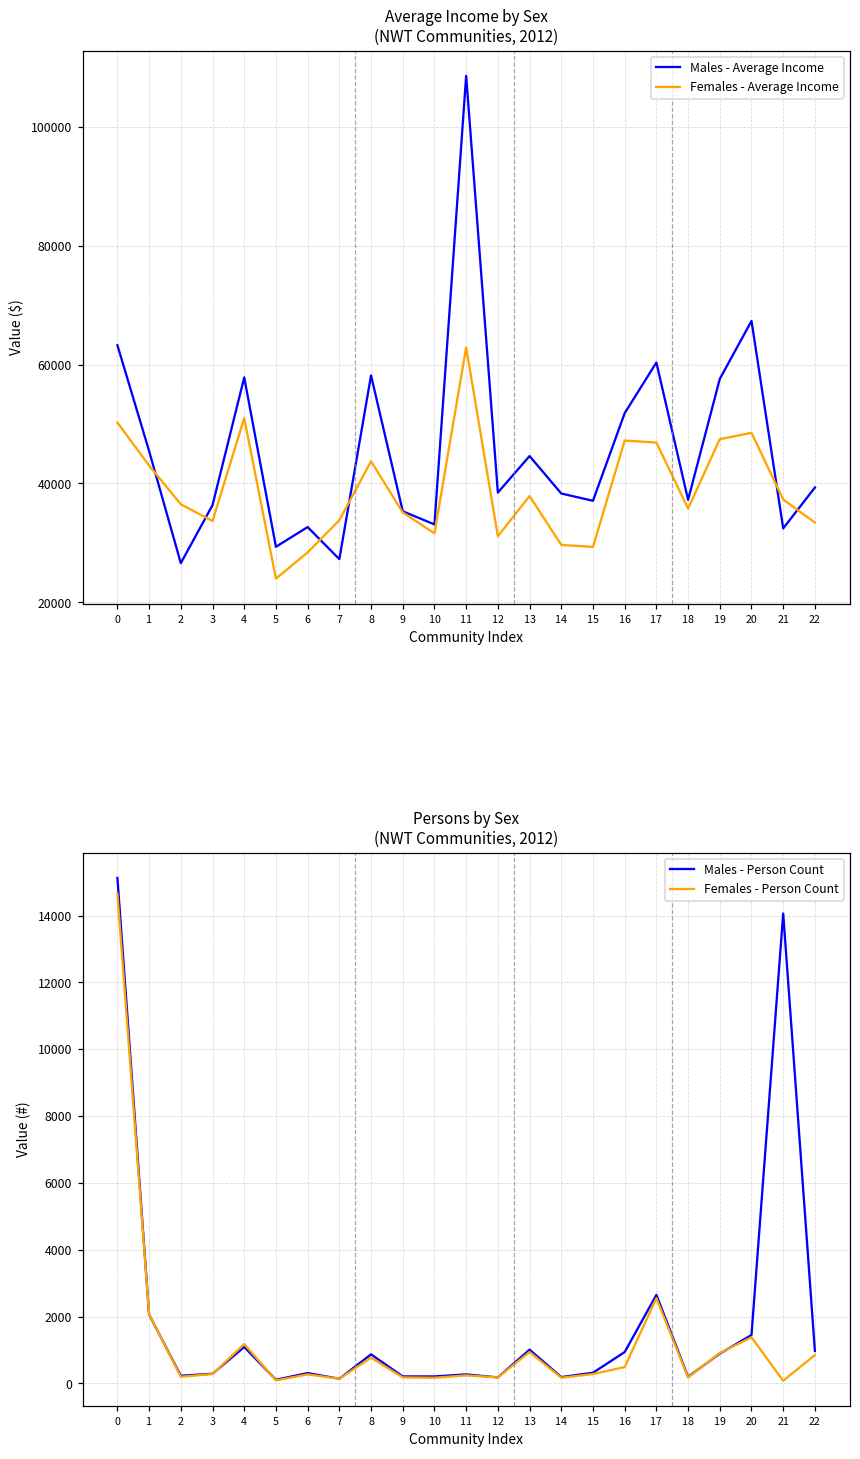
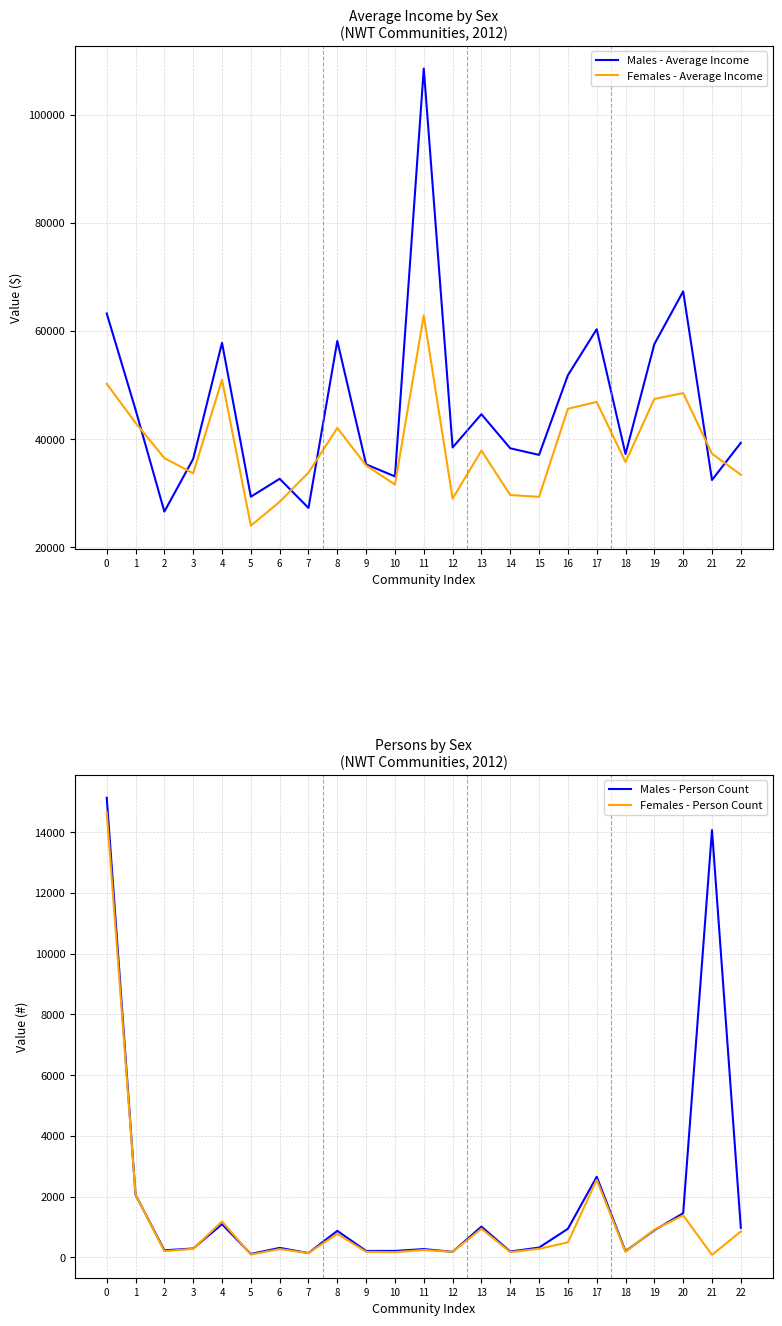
  {
    "Average Income by Sex (NWT Communities, 2012)": {
      "Males - Average Income": {
        "0": 63000,
        "1": 45000,
        "2": 27000,
        "3": 36000,
        "4": 58000,
        "5": 29000,
        "6": 33000,
        "7": 27000,
        "8": 58000,
        "10": 33000,
        "11": 109000,
        "12": 38000,
        "13": 45000,
        "14": 38000,
        "15": 37000,
        "16": 52000,
        "17": 60000,
        "18": 37000,
        "19": 58000,
        "20": 67000,
        "21": 32000,
        "22": 39000
      },
      "Females - Average Income": {
        "0": 50000,
        "1": 43000,
        "2": 37000,
        "3": 34000,
        "4": 51000,
        "5": 24000,
        "6": 28000,
        "7": 34000,
-       "8": 44000,
+       "8": 42000,
        "10": 32000,
        "11": 63000,
-       "12": 31000,
+       "12": 29000,
        "13": 38000,
        "14": 30000,
        "15": 29000,
-       "16": 47000,
+       "16": 46000,
        "17": 47000,
        "18": 36000,
        "19": 47000,
        "20": 49000,
        "21": 37000,
        "22": 33000
      }
    },
    "Persons by Sex (NWT Communities, 2012)": {
      "Males - Person Count": {
        "0": 15100,
        "4": 1100,
        "8": 900,
        "16": 900,
        "17": 2700,
        "21": 14100,
        "22": 1000
      },
      "Females - Person Count": {
        "0": 14700,
        "4": 1200,
        "8": 800,
        "16": 500,
        "17": 2600,
        "21": 100,
        "22": 900
      }
    }
  }
